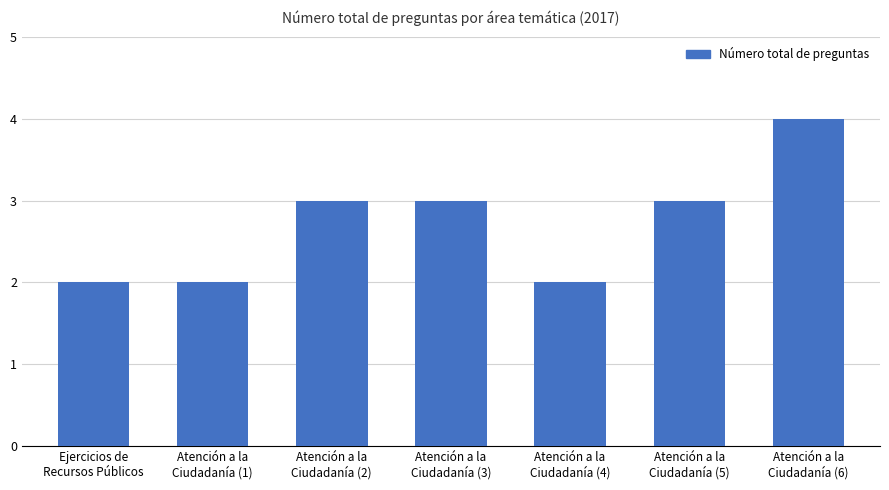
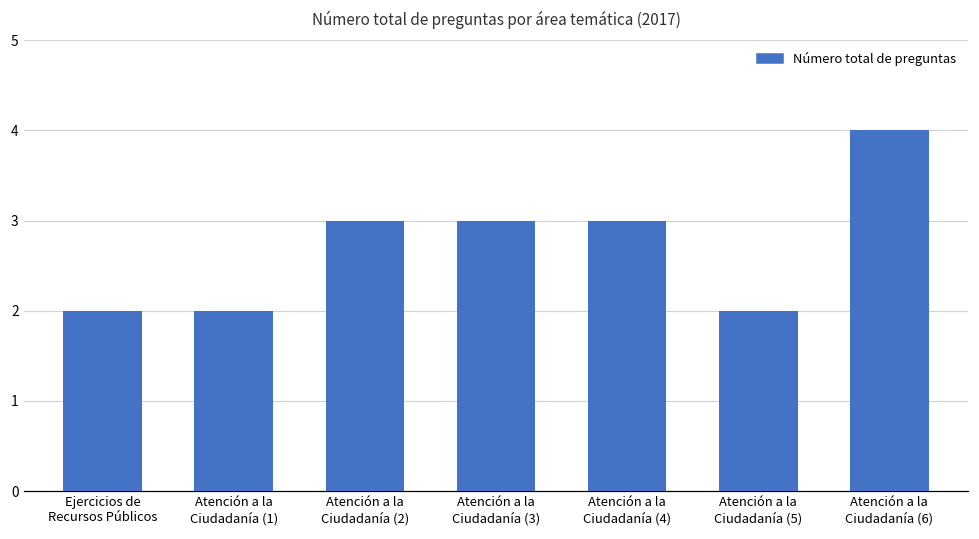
  {
    "Ejercicios de Recursos Públicos": 2,
    "Atención a la Ciudadanía (1)": 2,
    "Atención a la Ciudadanía (2)": 3,
    "Atención a la Ciudadanía (3)": 3,
-   "Atención a la Ciudadanía (4)": 2,
-   "Atención a la Ciudadanía (5)": 3,
+   "Atención a la Ciudadanía (4)": 3,
+   "Atención a la Ciudadanía (5)": 2,
    "Atención a la Ciudadanía (6)": 4
  }
